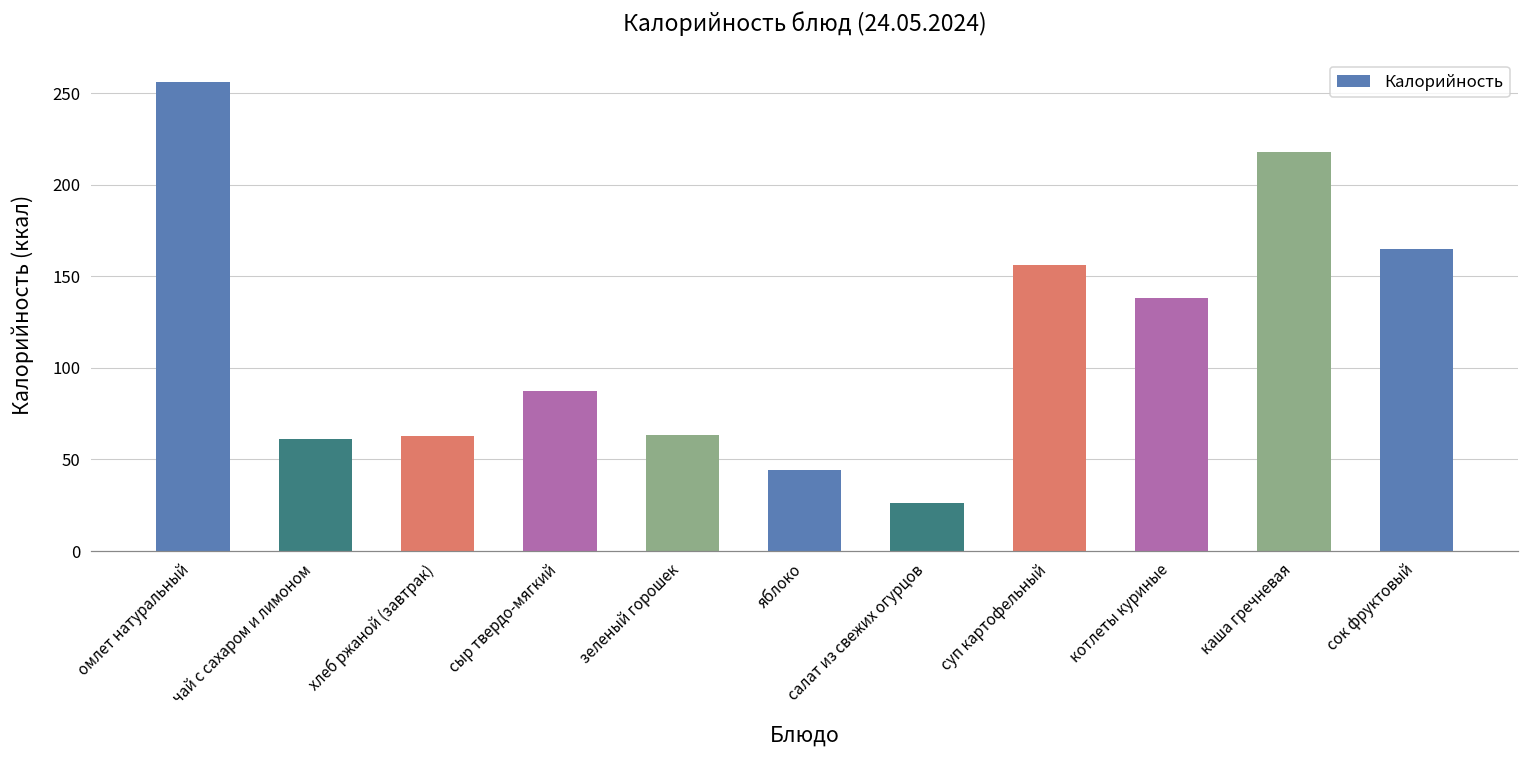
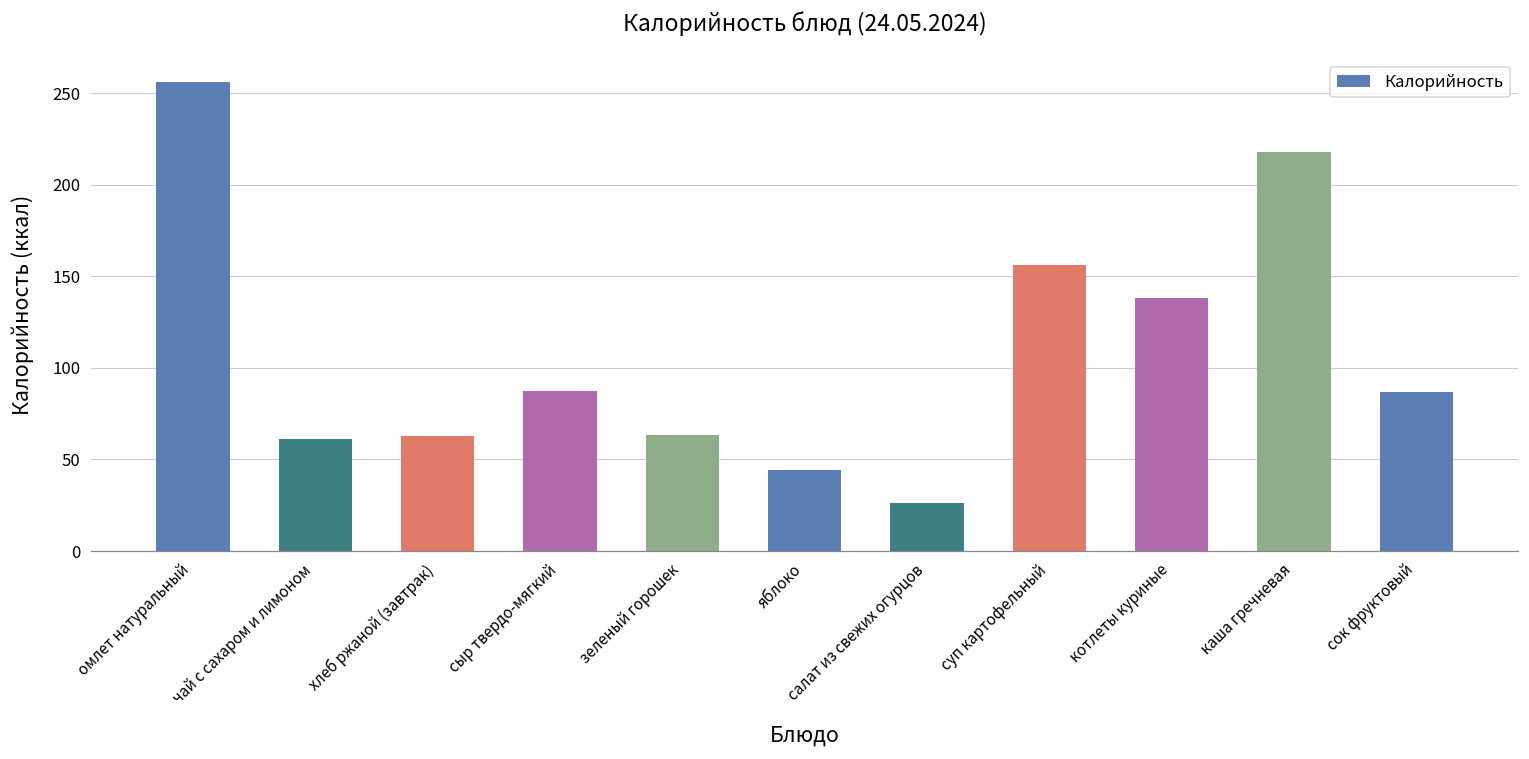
  {
    "омлет натуральный": 256,
    "чай с сахаром и лимоном": 61,
    "хлеб ржаной (завтрак)": 63,
    "сыр твердо-мягкий": 88,
    "зеленый горошек": 63,
    "яблоко": 44,
    "салат из свежих огурцов": 26,
    "суп картофельный": 156,
    "котлеты куриные": 138,
    "каша гречневая": 218,
-   "сок фруктовый": 165
+   "сок фруктовый": 87
  }
